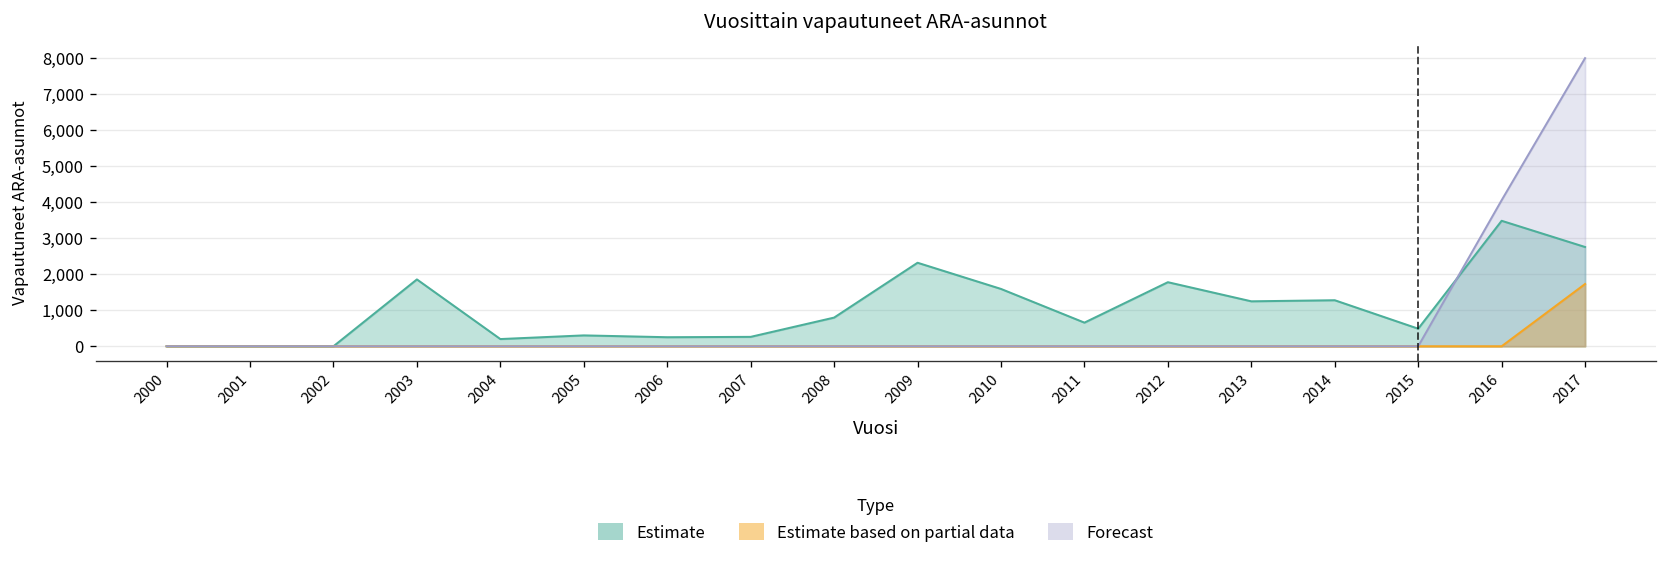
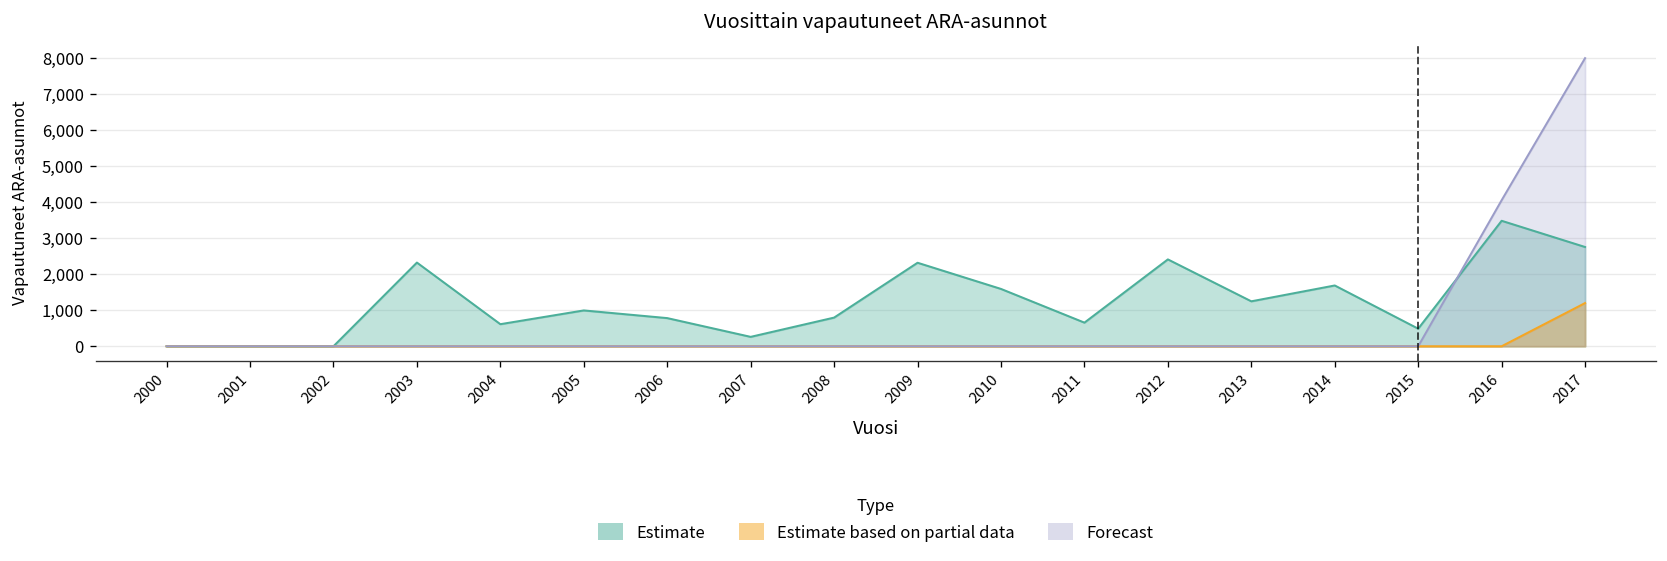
  {
    "Estimate": {
-     "2003": "1,900",
-     "2004": "200",
-     "2005": "300",
-     "2006": "300",
+     "2003": "2,300",
+     "2004": "600",
+     "2005": "1,000",
+     "2006": "800",
      "2007": "300",
      "2008": "800",
      "2009": "2,300",
      "2010": "1,600",
      "2011": "700",
-     "2012": "1,800",
+     "2012": "2,400",
      "2013": "1,200",
-     "2014": "1,300",
+     "2014": "1,700",
      "2015": "500",
      "2016": "3,500",
      "2017": "2,800"
    },
    "Estimate based on partial data": {
      "2016": "0",
-     "2017": "1,700"
+     "2017": "1,200"
    },
    "Forecast": {
      "2016": "4,100",
      "2017": "8,000"
    }
  }
